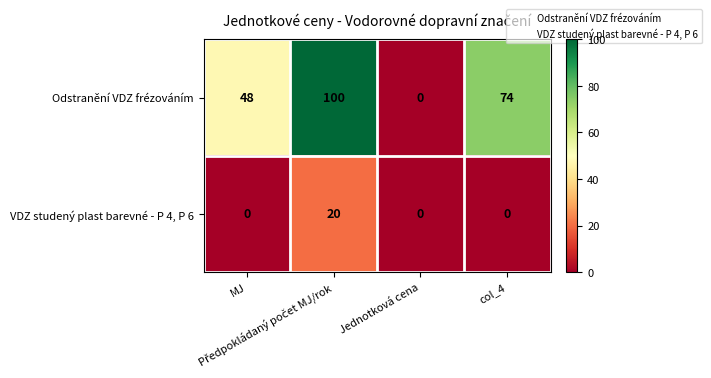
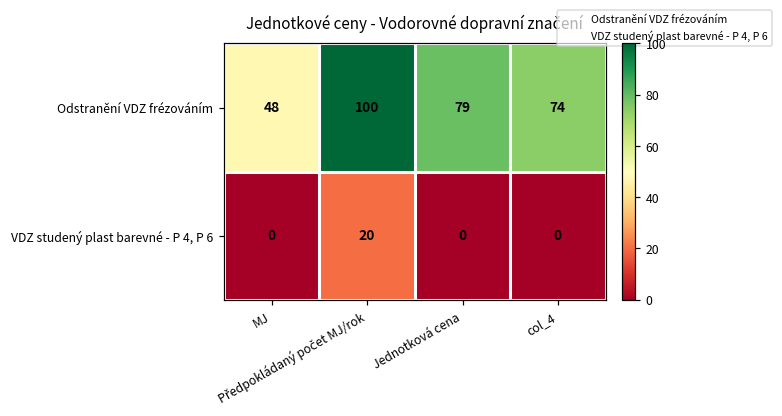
  {
    "Odstranění VDZ frézováním": {
      "MJ": 48,
      "Předpokládaný počet MJ/rok": 100,
-     "Jednotková cena": 0,
+     "Jednotková cena": 79,
      "col_4": 74
    },
    "VDZ studený plast barevné - P 4, P 6": {
      "MJ": 0,
      "Předpokládaný počet MJ/rok": 20,
      "Jednotková cena": 0,
      "col_4": 0
    }
  }
